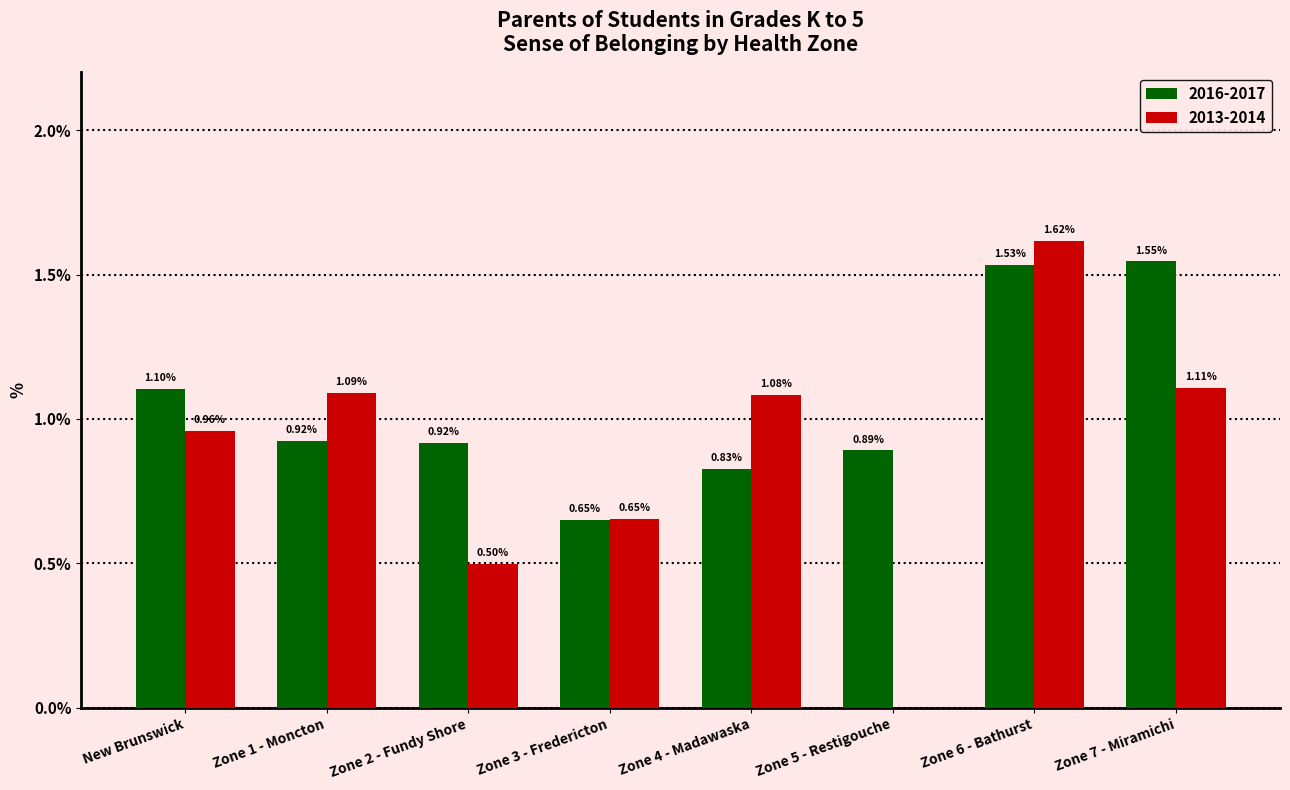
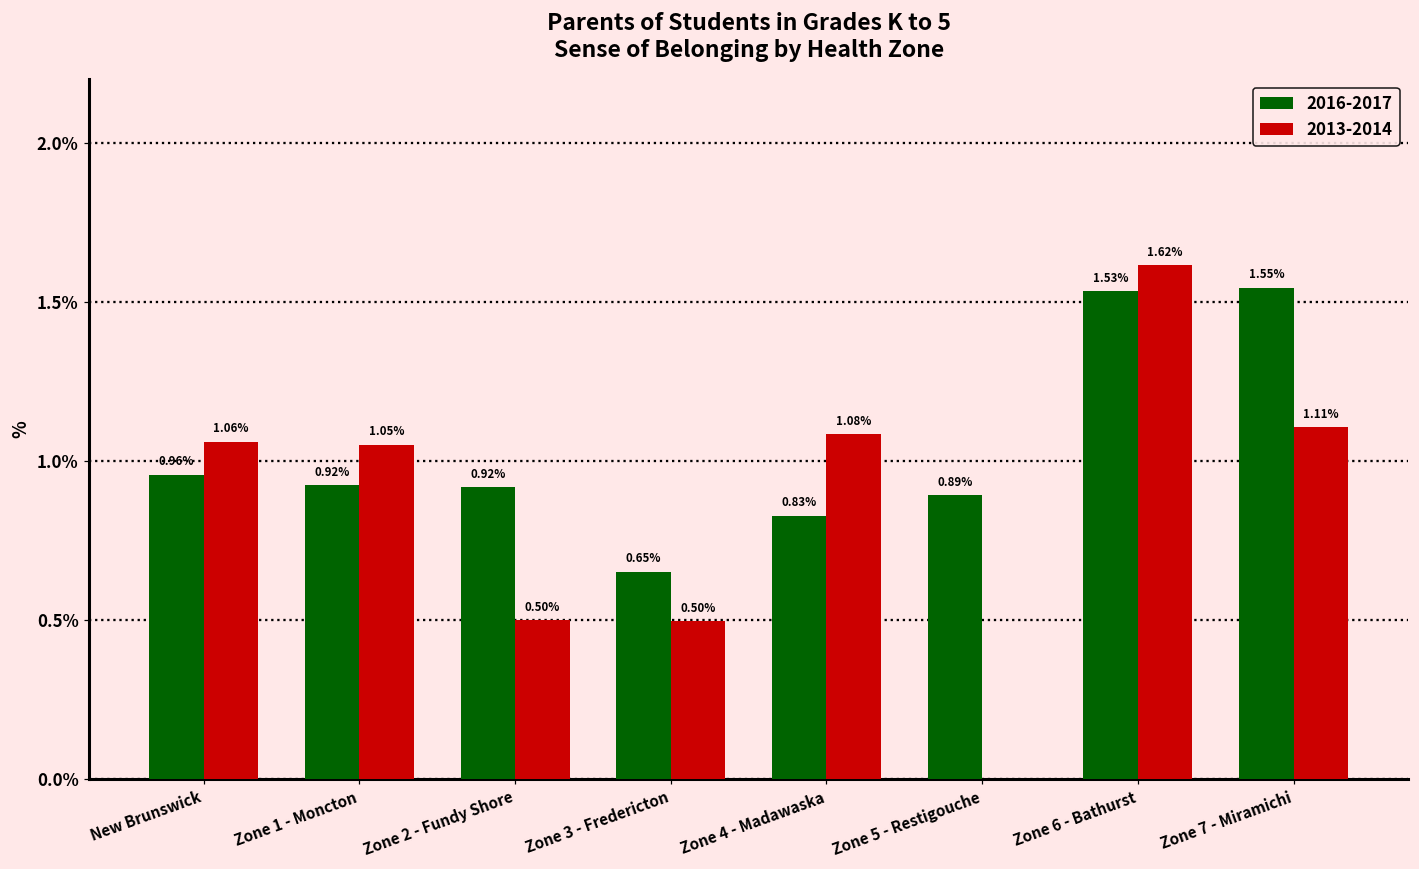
  {
    "2016-2017": {
-     "New Brunswick": "1.10%",
+     "New Brunswick": "0.96%",
      "Zone 1 - Moncton": "0.92%",
      "Zone 2 - Fundy Shore": "0.92%",
      "Zone 3 - Fredericton": "0.65%",
      "Zone 4 - Madawaska": "0.83%",
      "Zone 5 - Restigouche": "0.89%",
      "Zone 6 - Bathurst": "1.53%",
      "Zone 7 - Miramichi": "1.55%"
    },
    "2013-2014": {
-     "New Brunswick": "0.96%",
-     "Zone 1 - Moncton": "1.09%",
+     "New Brunswick": "1.06%",
+     "Zone 1 - Moncton": "1.05%",
      "Zone 2 - Fundy Shore": "0.50%",
-     "Zone 3 - Fredericton": "0.65%",
+     "Zone 3 - Fredericton": "0.50%",
      "Zone 4 - Madawaska": "1.08%",
      "Zone 6 - Bathurst": "1.62%",
      "Zone 7 - Miramichi": "1.11%"
    }
  }
